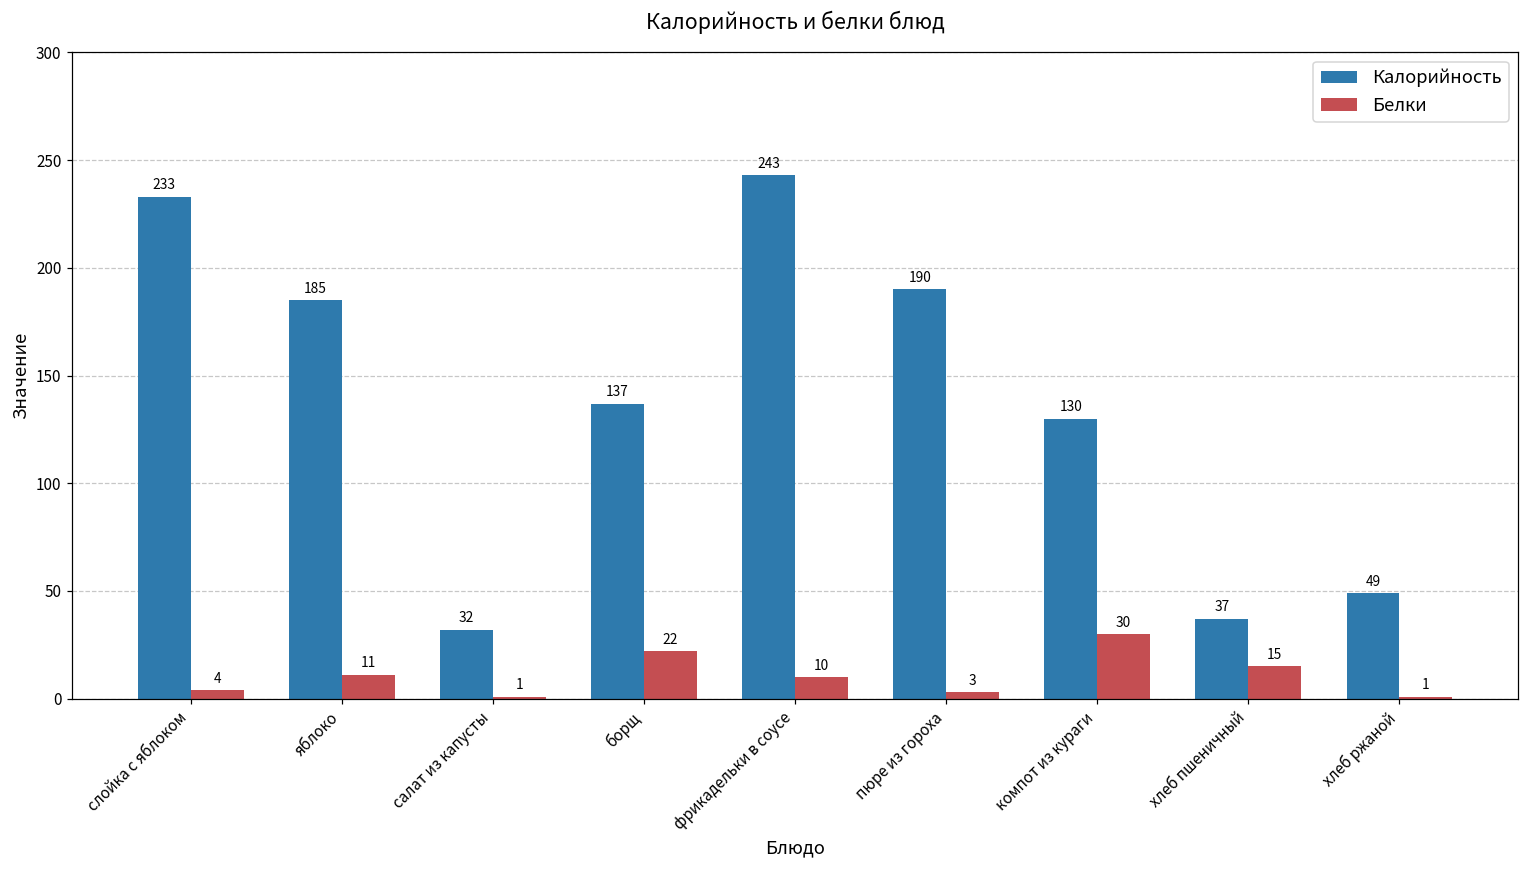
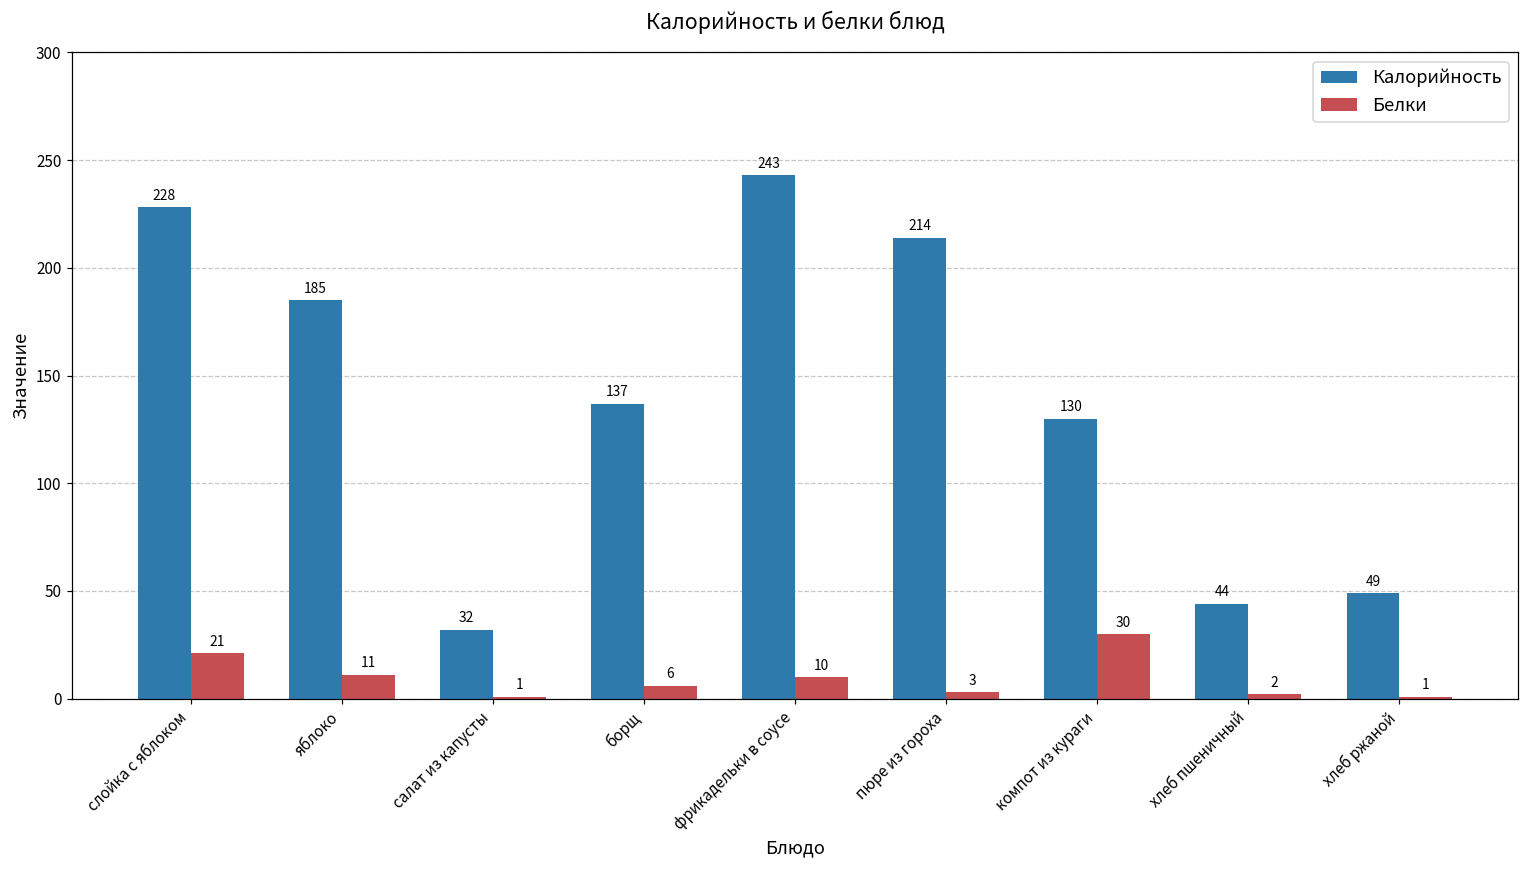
  {
    "Калорийность": {
-     "слойка с яблоком": 233,
+     "слойка с яблоком": 228,
      "яблоко": 185,
      "салат из капусты": 32,
      "борщ": 137,
      "фрикадельки в соусе": 243,
-     "пюре из гороха": 190,
+     "пюре из гороха": 214,
      "компот из кураги": 130,
-     "хлеб пшеничный": 37,
+     "хлеб пшеничный": 44,
      "хлеб ржаной": 49
    },
    "Белки": {
-     "слойка с яблоком": 4,
+     "слойка с яблоком": 21,
      "яблоко": 11,
      "салат из капусты": 1,
-     "борщ": 22,
+     "борщ": 6,
      "фрикадельки в соусе": 10,
      "пюре из гороха": 3,
      "компот из кураги": 30,
-     "хлеб пшеничный": 15,
+     "хлеб пшеничный": 2,
      "хлеб ржаной": 1
    }
  }
